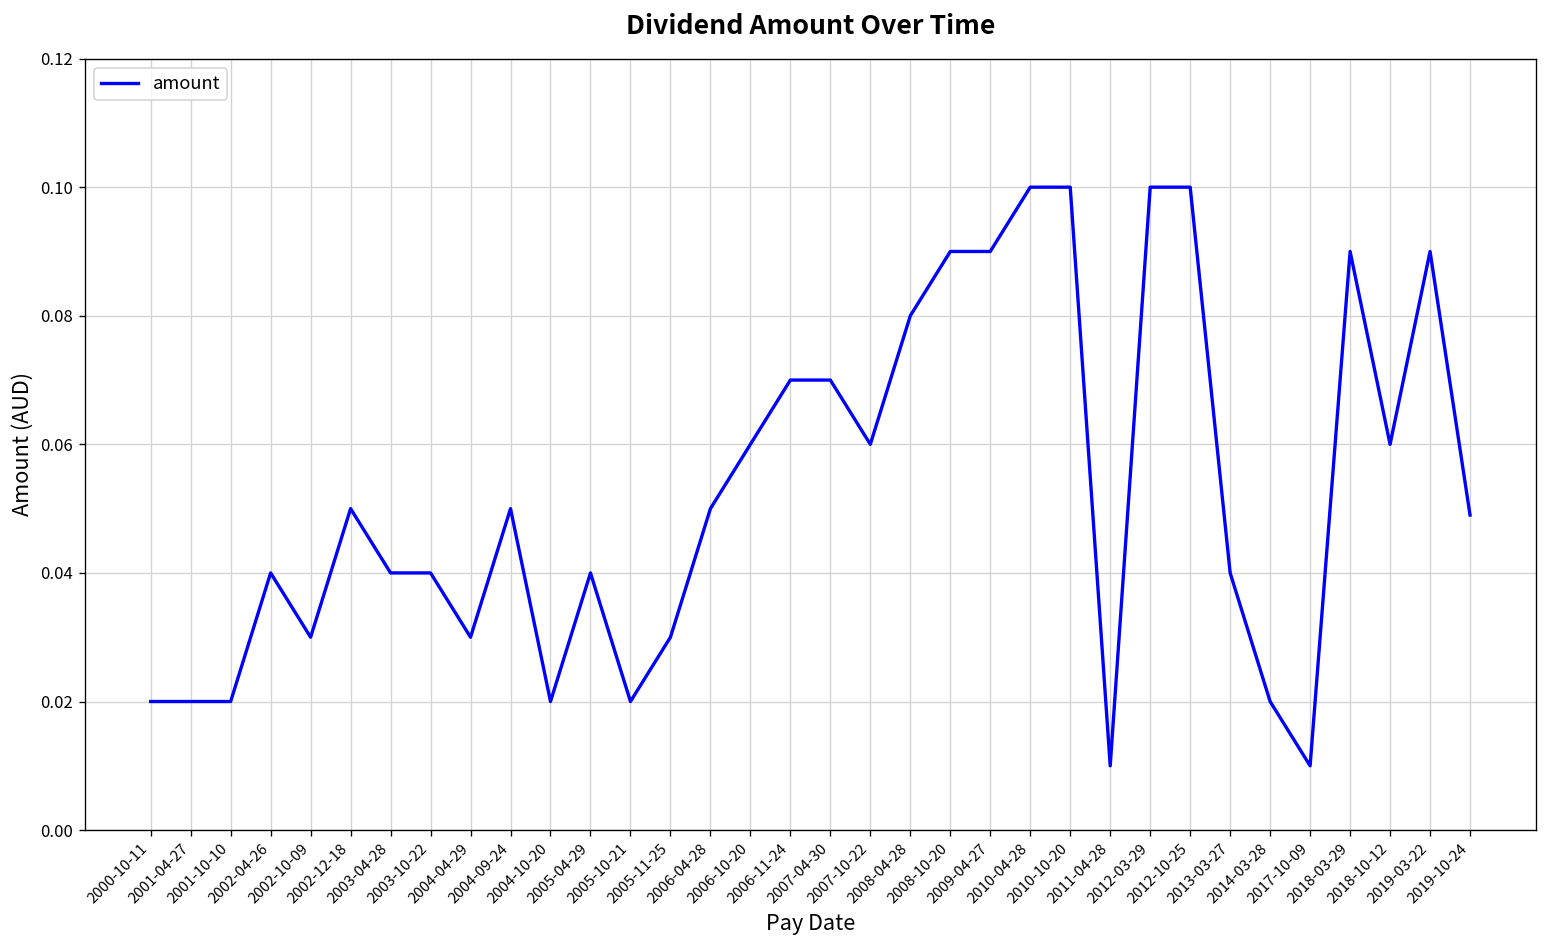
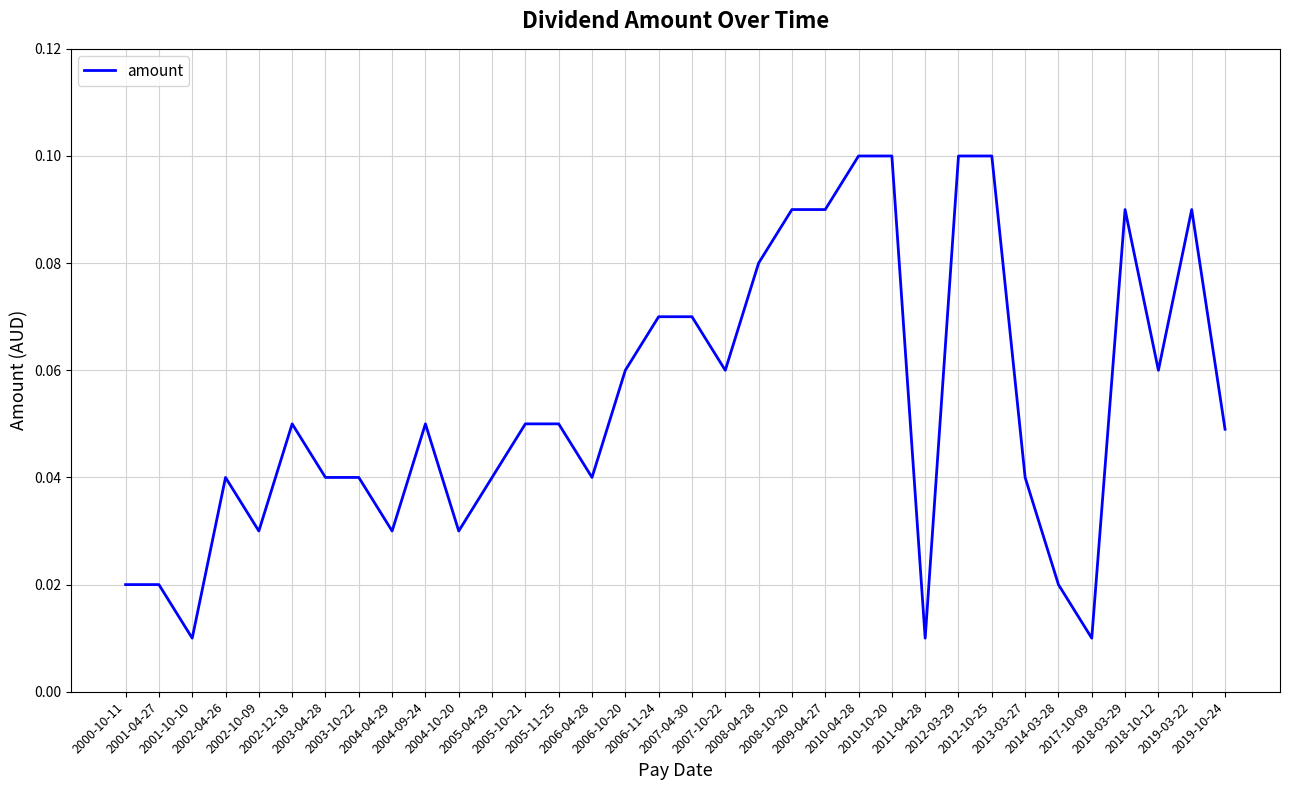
  {
    "2000-10-11": 0.02,
    "2001-04-27": 0.02,
-   "2001-10-10": 0.02,
+   "2001-10-10": 0.01,
    "2002-04-26": 0.04,
    "2002-10-09": 0.03,
    "2002-12-18": 0.05,
    "2003-04-28": 0.04,
    "2003-10-22": 0.04,
    "2004-04-29": 0.03,
    "2004-09-24": 0.05,
-   "2004-10-20": 0.02,
+   "2004-10-20": 0.03,
    "2005-04-29": 0.04,
-   "2005-10-21": 0.02,
-   "2005-11-25": 0.03,
-   "2006-04-28": 0.05,
+   "2005-10-21": 0.05,
+   "2005-11-25": 0.05,
+   "2006-04-28": 0.04,
    "2006-10-20": 0.06,
    "2006-11-24": 0.07,
    "2007-04-30": 0.07,
    "2007-10-22": 0.06,
    "2008-04-28": 0.08,
    "2008-10-20": 0.09,
    "2009-04-27": 0.09,
    "2010-04-28": 0.10,
    "2010-10-20": 0.10,
    "2011-04-28": 0.01,
    "2012-03-29": 0.10,
    "2012-10-25": 0.10,
    "2013-03-27": 0.04,
    "2014-03-28": 0.02,
    "2017-10-09": 0.01,
    "2018-03-29": 0.09,
    "2018-10-12": 0.06,
    "2019-03-22": 0.09,
    "2019-10-24": 0.049
  }
